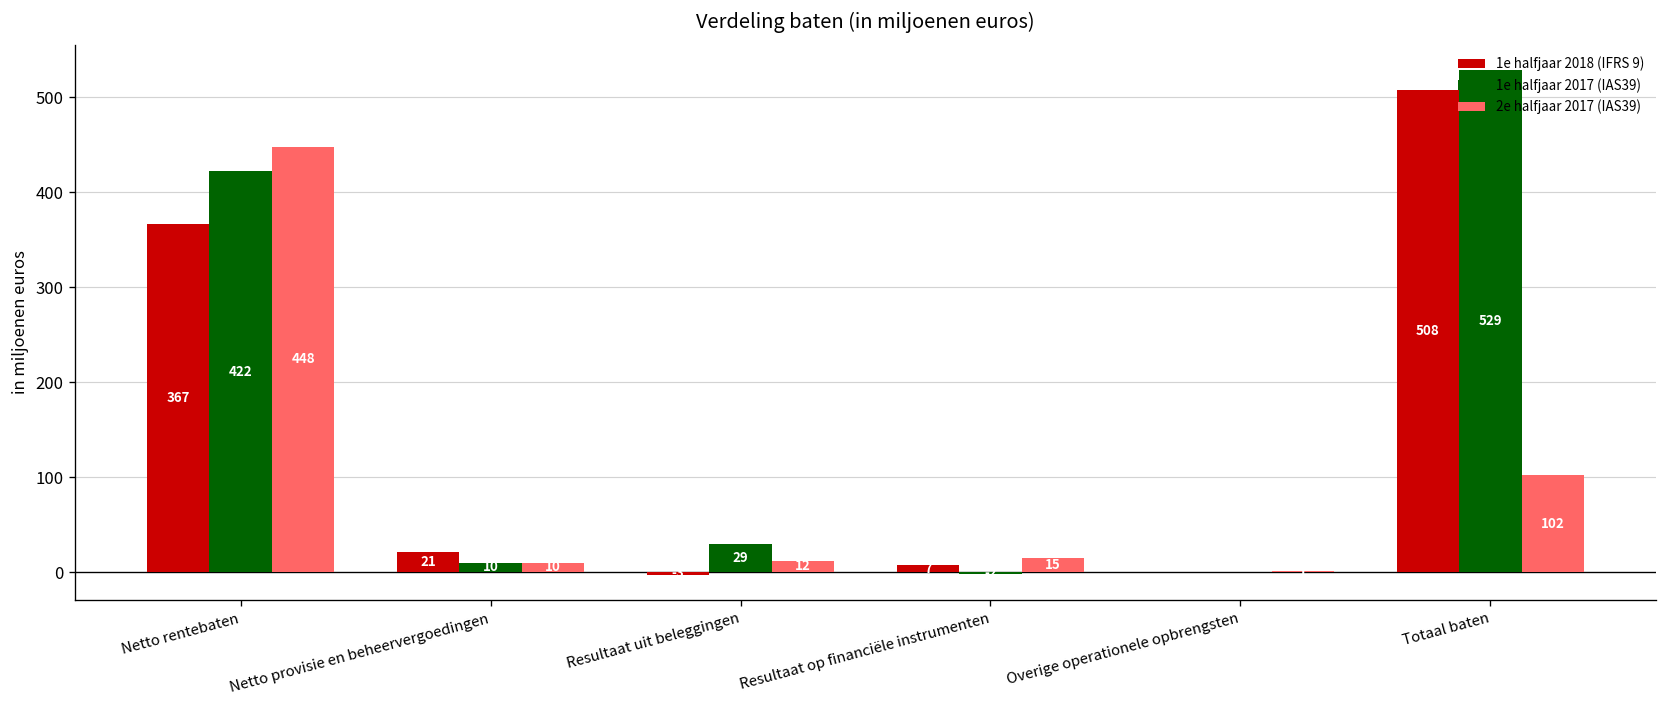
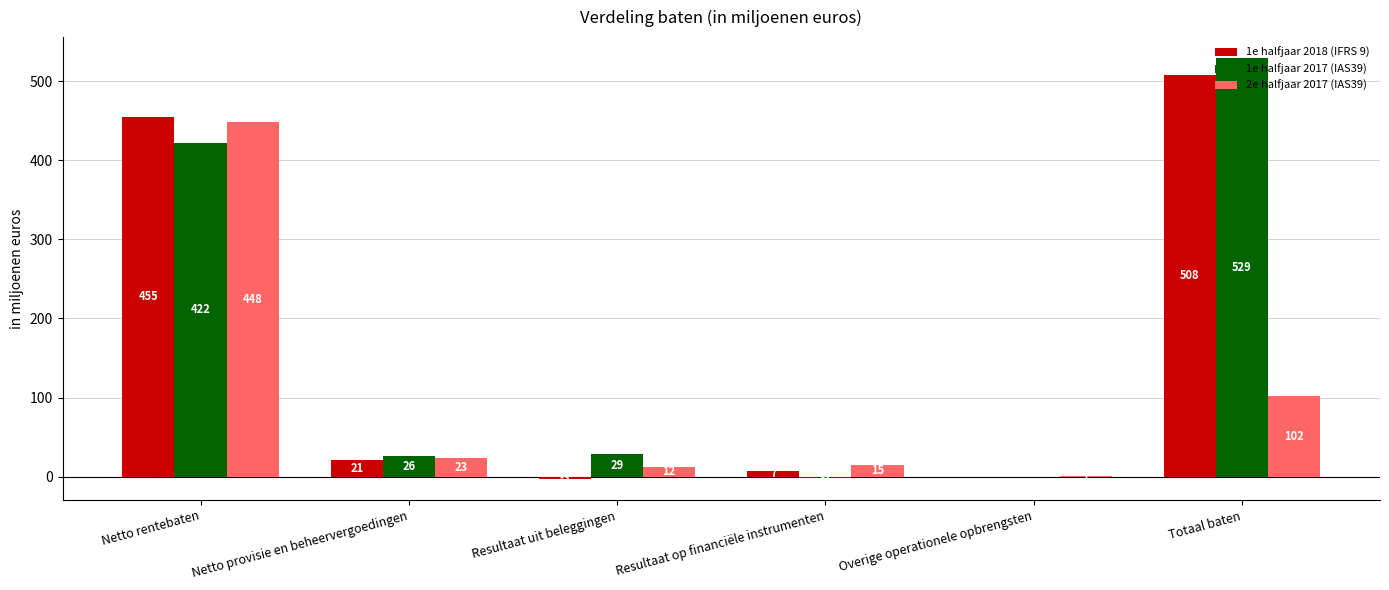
  {
    "1e halfjaar 2018 (IFRS 9)": {
-     "Netto rentebaten": 367,
+     "Netto rentebaten": 455,
      "Netto provisie en beheervergoedingen": 21,
      "Totaal baten": 508
    },
    "1e halfjaar 2017 (IAS39)": {
      "Netto rentebaten": 422,
-     "Netto provisie en beheervergoedingen": 10,
+     "Netto provisie en beheervergoedingen": 26,
      "Resultaat uit beleggingen": 29,
      "Totaal baten": 529
    },
    "2e halfjaar 2017 (IAS39)": {
      "Netto rentebaten": 448,
-     "Netto provisie en beheervergoedingen": 10,
+     "Netto provisie en beheervergoedingen": 23,
      "Resultaat uit beleggingen": 12,
      "Resultaat op financiële instrumenten": 15,
      "Totaal baten": 102
    }
  }
